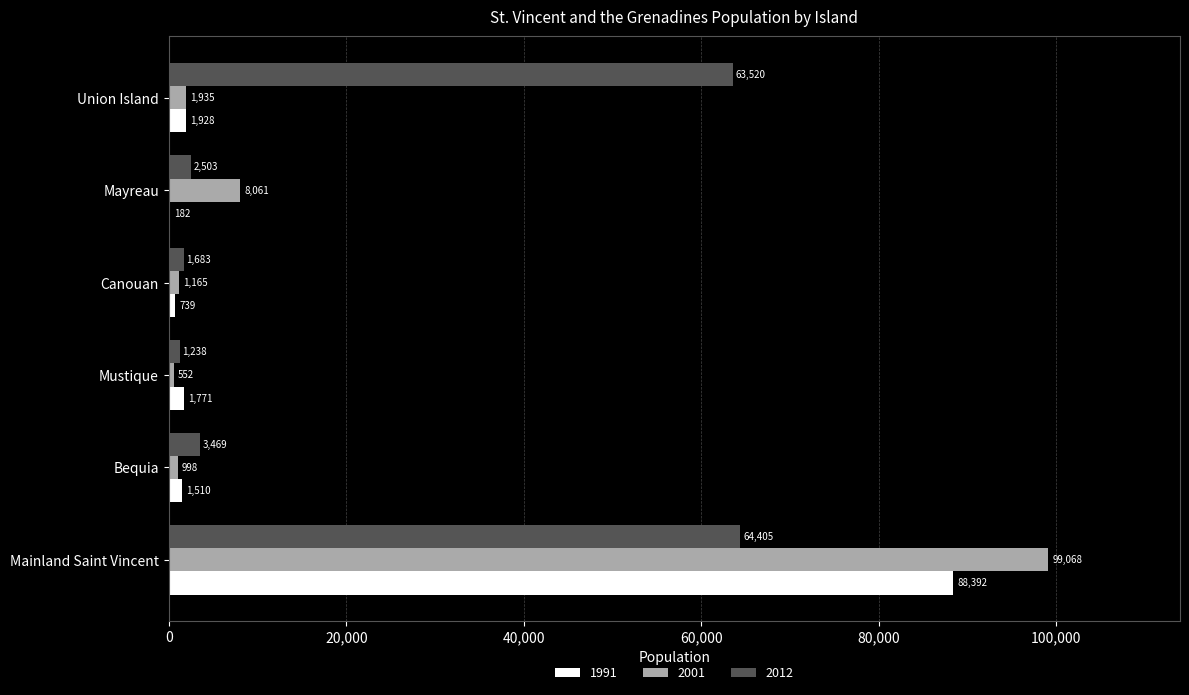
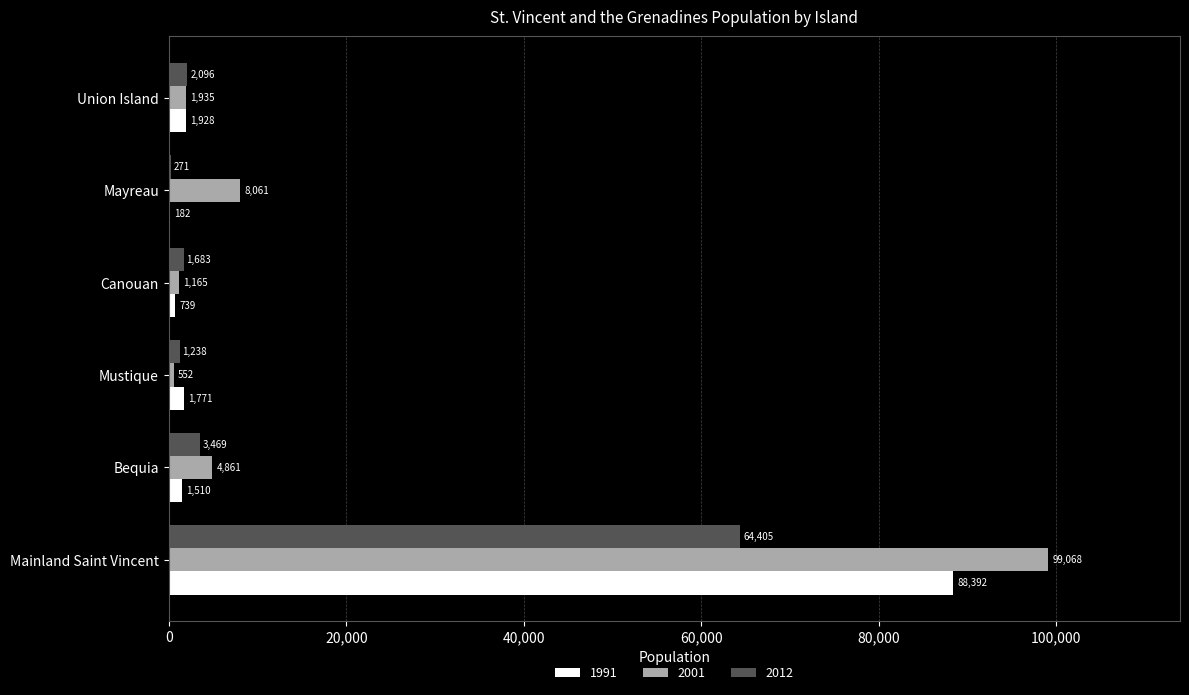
  {
    "1991": {
      "Union Island": "1,928",
      "Mayreau": "182",
      "Canouan": "739",
      "Mustique": "1,771",
      "Bequia": "1,510",
      "Mainland Saint Vincent": "88,392"
    },
    "2001": {
      "Union Island": "1,935",
      "Mayreau": "8,061",
      "Canouan": "1,165",
      "Mustique": "552",
-     "Bequia": "998",
+     "Bequia": "4,861",
      "Mainland Saint Vincent": "99,068"
    },
    "2012": {
-     "Union Island": "63,520",
-     "Mayreau": "2,503",
+     "Union Island": "2,096",
+     "Mayreau": "271",
      "Canouan": "1,683",
      "Mustique": "1,238",
      "Bequia": "3,469",
      "Mainland Saint Vincent": "64,405"
    }
  }
